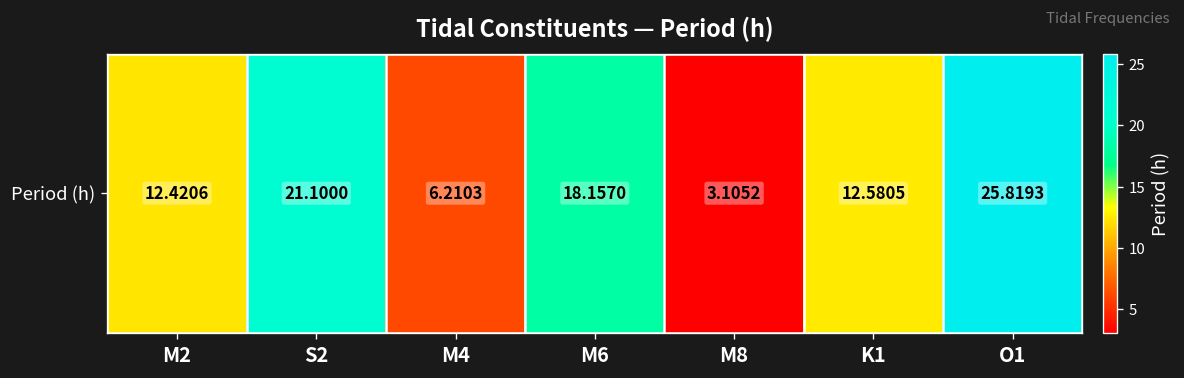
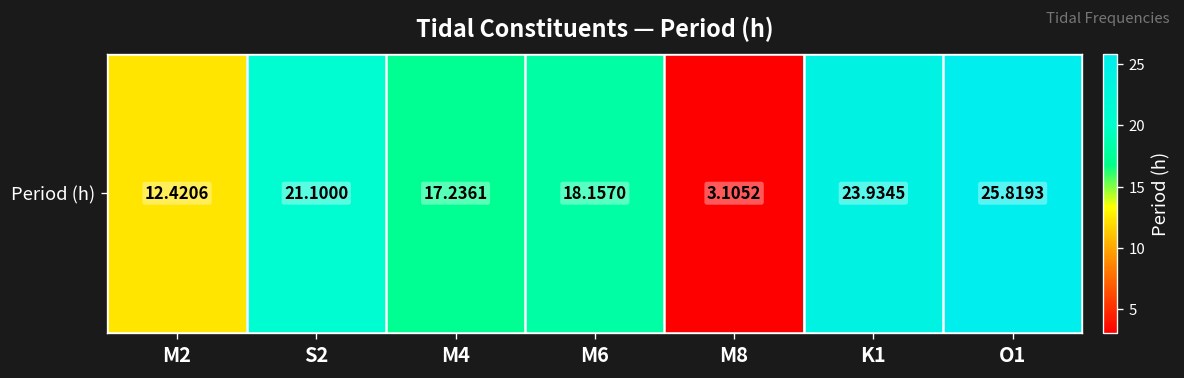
  {
    "Period (h)": {
-     "M4": 6.2103,
-     "K1": 12.5805
+     "M4": 17.2361,
+     "K1": 23.9345
    }
  }
